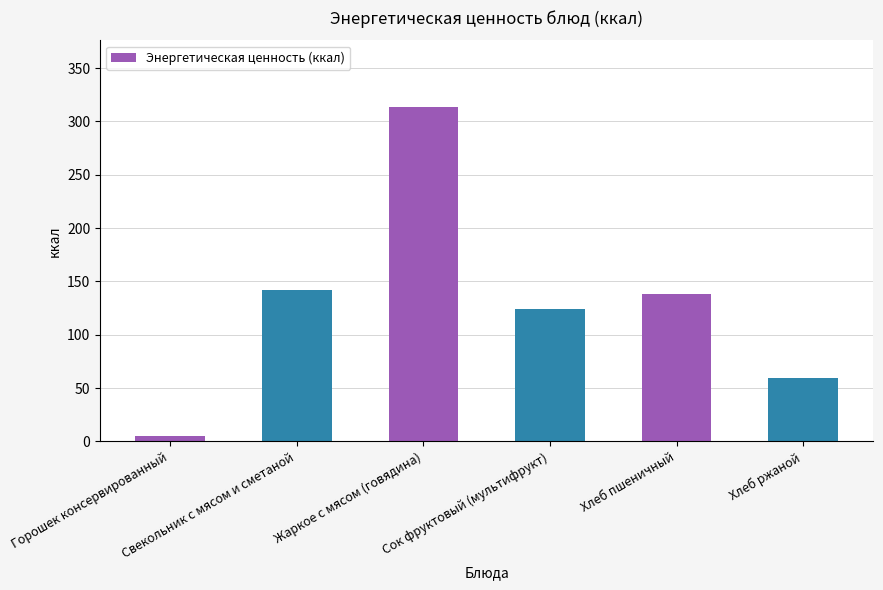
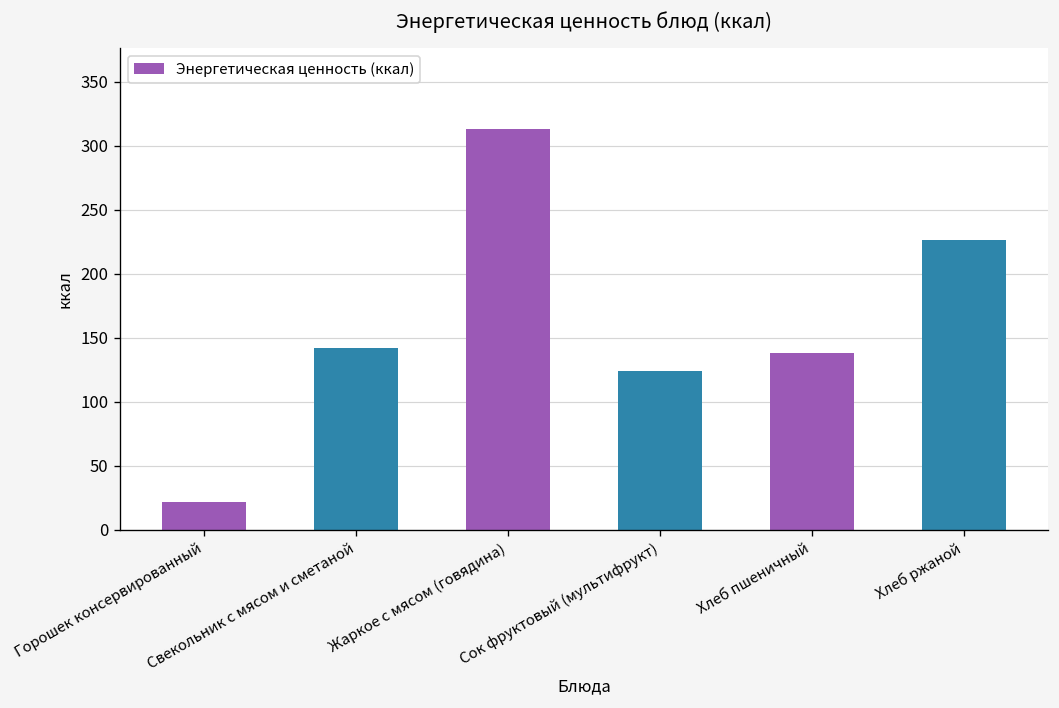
  {
-   "Горошек консервированный": 5,
+   "Горошек консервированный": 22,
    "Свекольник с мясом и сметаной": 142,
    "Жаркое с мясом (говядина)": 313,
    "Сок фруктовый (мультифрукт)": 124,
    "Хлеб пшеничный": 138,
-   "Хлеб ржаной": 59
+   "Хлеб ржаной": 226
  }
